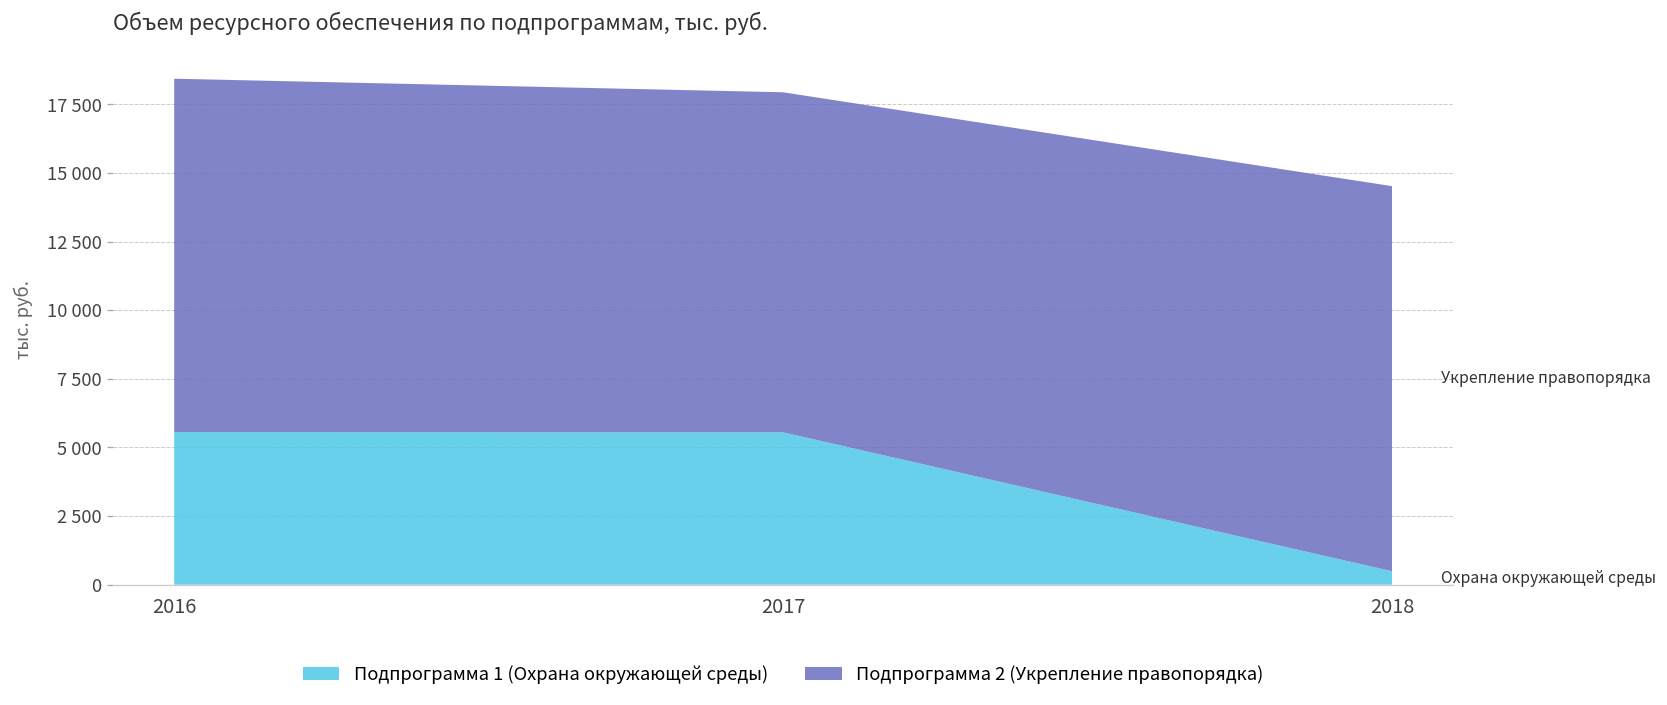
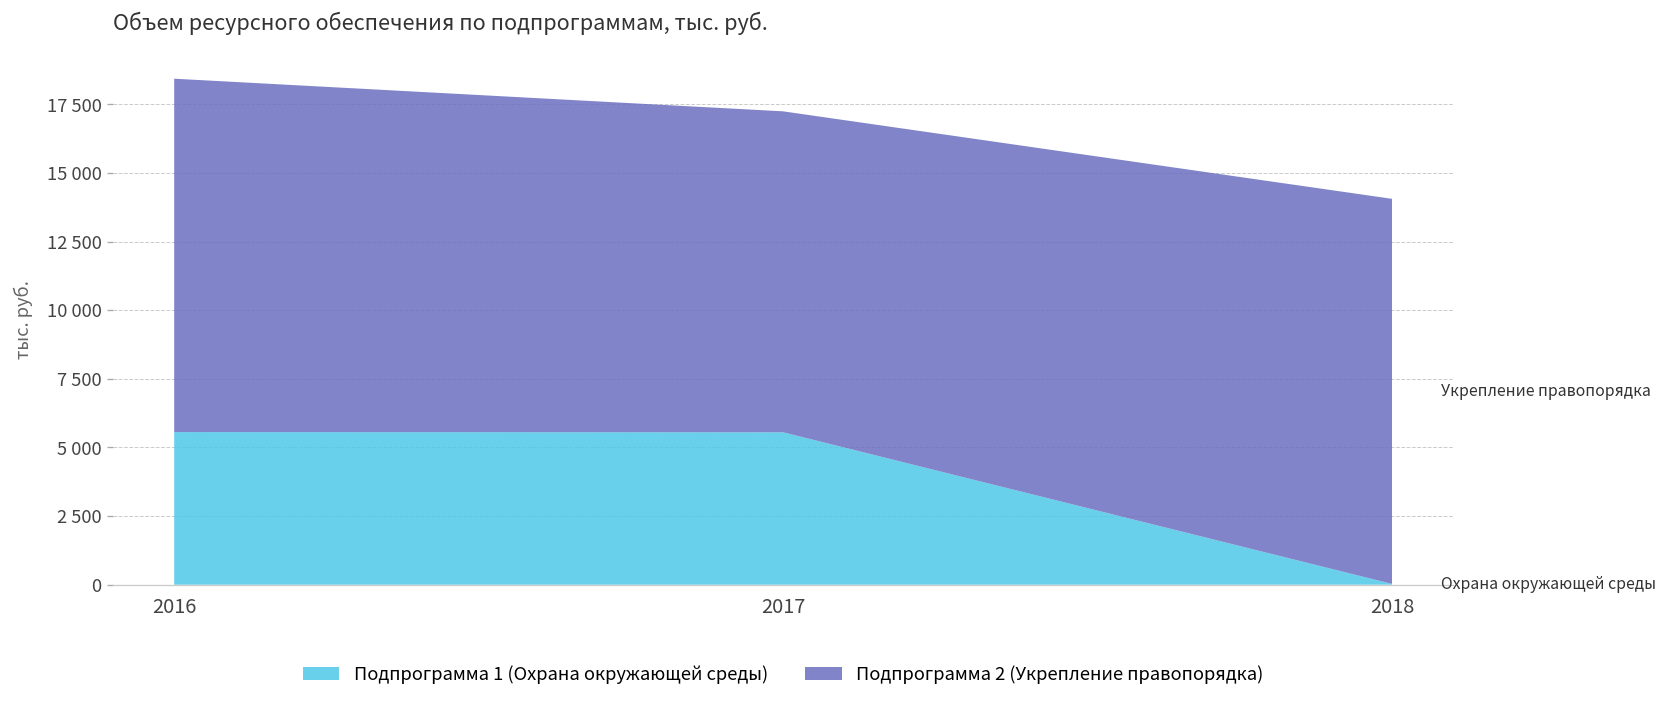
  {
    "Подпрограмма 1 (Охрана окружающей среды)": {
      "2016": 5600,
      "2017": 5600,
-     "2018": 500
+     "2018": 0
    },
    "Подпрограмма 2 (Укрепление правопорядка)": {
      "2016": 12900,
-     "2017": 12400,
+     "2017": 11700,
      "2018": 14000
    }
  }
